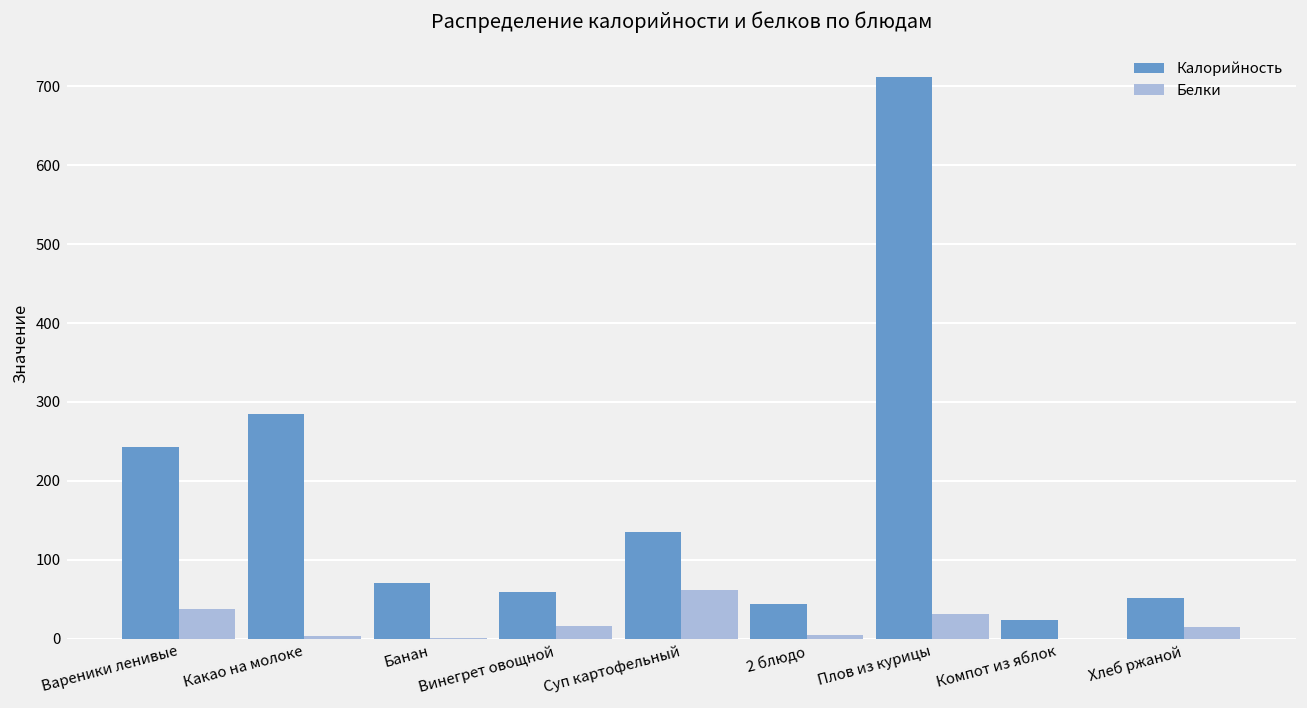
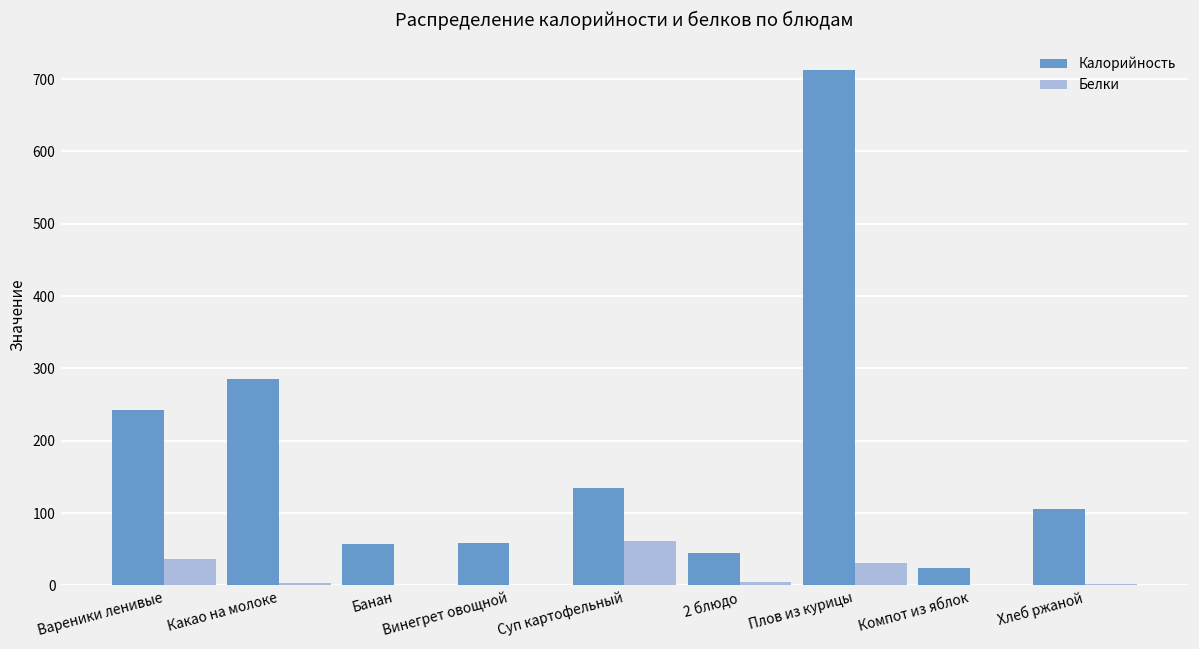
  {
    "Калорийность": {
      "Вареники ленивые": 240,
      "Какао на молоке": 280,
-     "Банан": 70,
+     "Банан": 60,
      "Винегрет овощной": 60,
      "Суп картофельный": 140,
      "2 блюдо": 40,
      "Плов из курицы": 710,
      "Компот из яблок": 20,
-     "Хлеб ржаной": 50
+     "Хлеб ржаной": 110
    },
    "Белки": {
      "Вареники ленивые": 40,
-     "Винегрет овощной": 20,
+     "Винегрет овощной": 0,
      "Суп картофельный": 60,
      "2 блюдо": 10,
      "Плов из курицы": 30,
-     "Хлеб ржаной": 10
+     "Хлеб ржаной": 0
    }
  }
